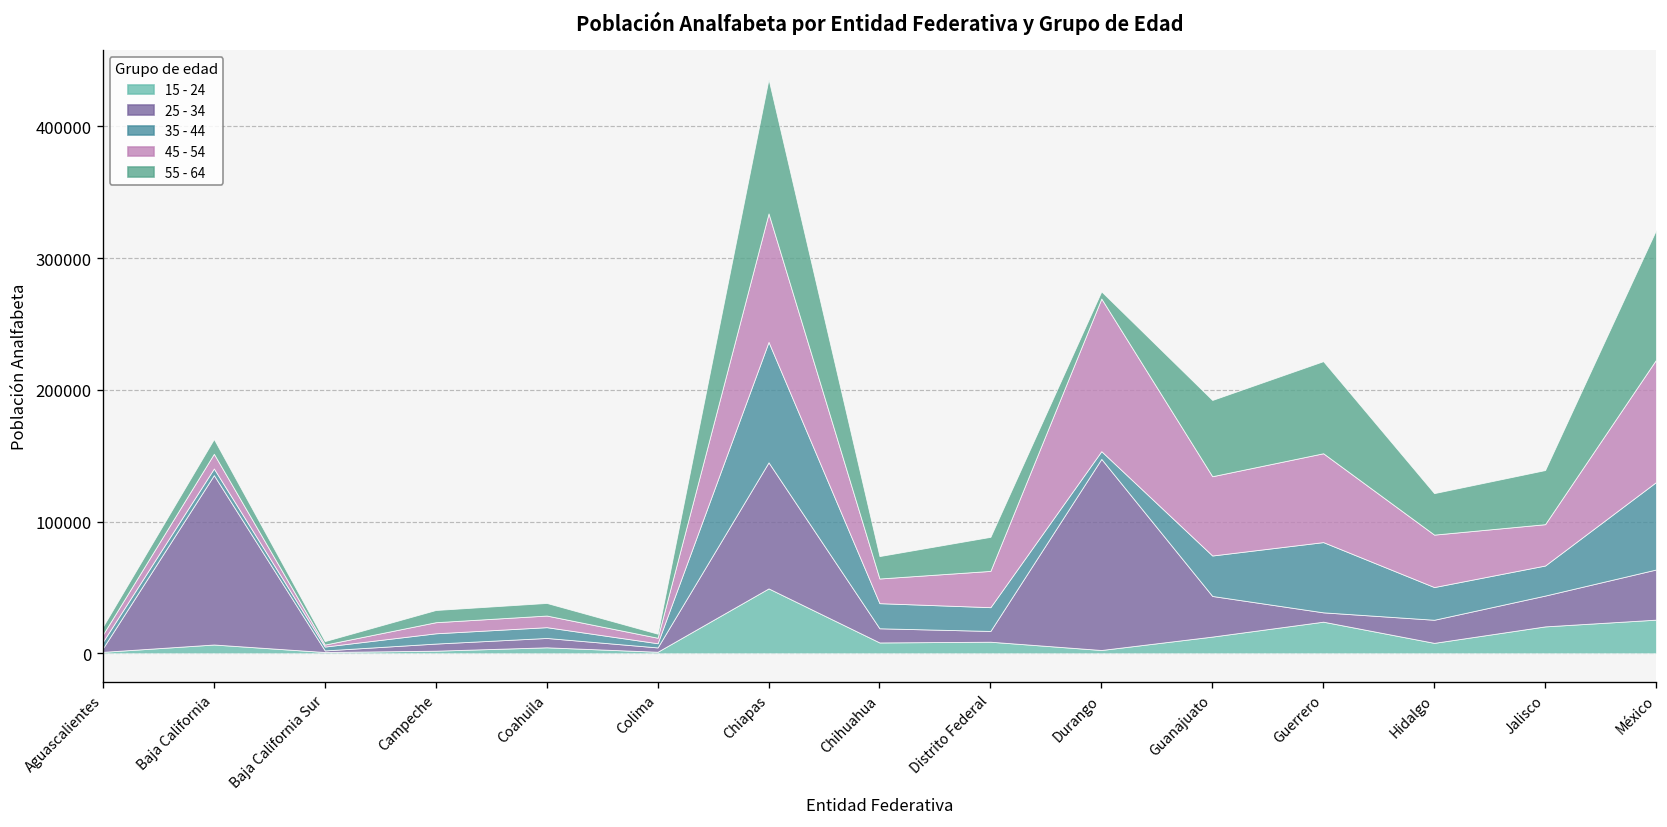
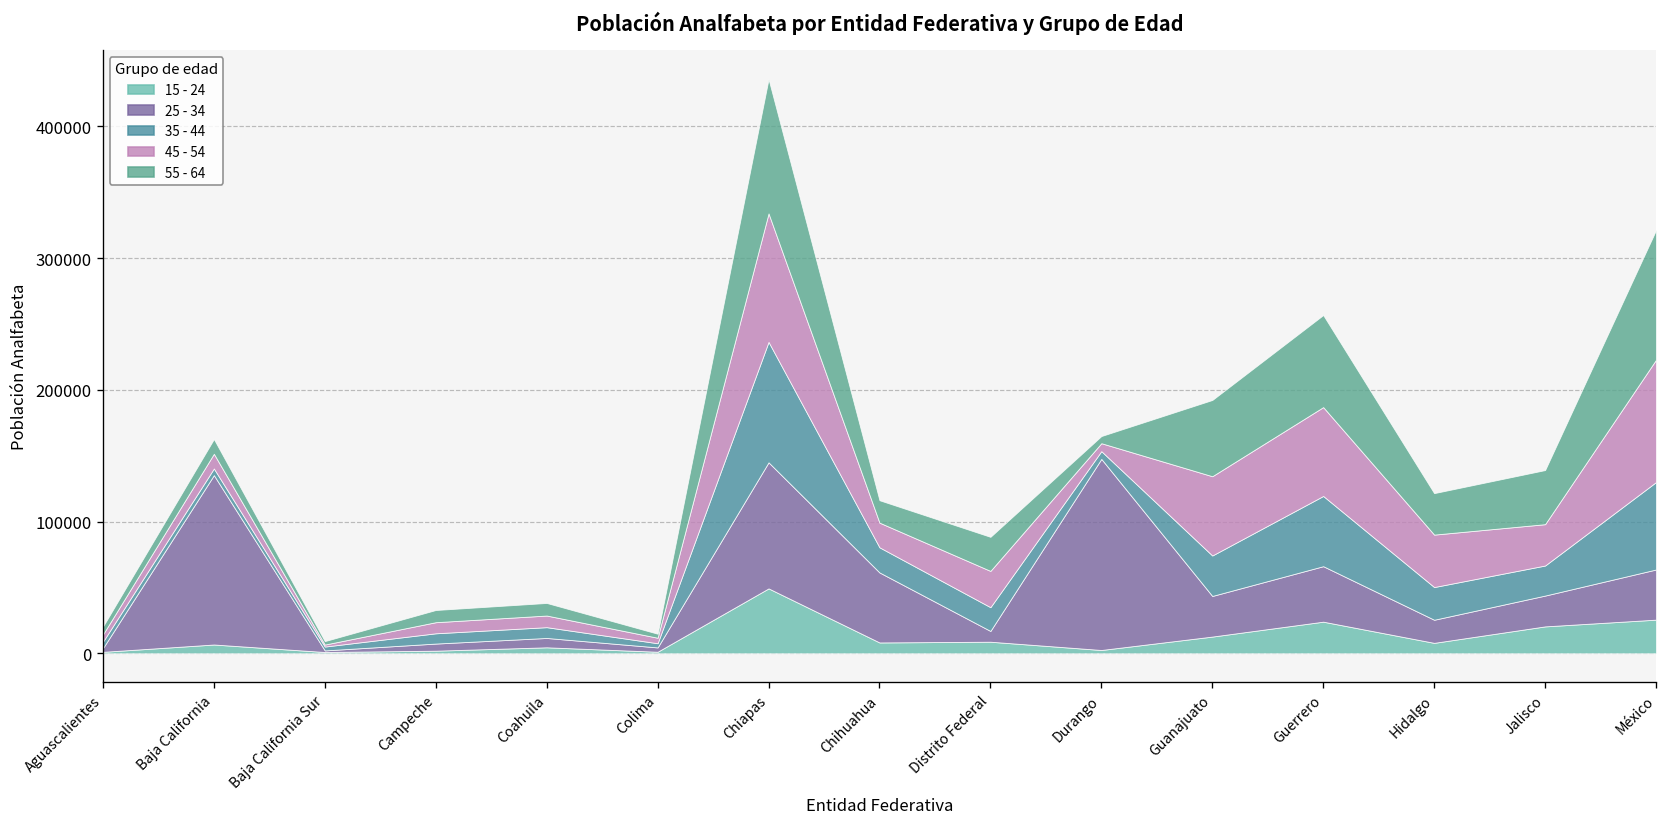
  {
    "25 - 34": {
      "Aguascalientes": 3000,
      "Baja California": 129000,
      "Campeche": 5000,
      "Coahuila": 7000,
      "Colima": 3000,
      "Chiapas": 96000,
-     "Chihuahua": 11000,
+     "Chihuahua": 53000,
      "Distrito Federal": 8000,
      "Durango": 145000,
      "Guanajuato": 31000,
-     "Guerrero": 7000,
+     "Guerrero": 42000,
      "Hidalgo": 18000,
      "Jalisco": 23000,
      "México": 38000
    },
    "45 - 54": {
      "Aguascalientes": 6000,
      "Baja California": 11000,
      "Campeche": 8000,
      "Coahuila": 9000,
      "Colima": 4000,
      "Chiapas": 98000,
      "Chihuahua": 19000,
      "Distrito Federal": 28000,
-     "Durango": 116000,
+     "Durango": 6000,
      "Guanajuato": 60000,
      "Guerrero": 67000,
      "Hidalgo": 40000,
      "Jalisco": 31000,
      "México": 93000
    }
  }
